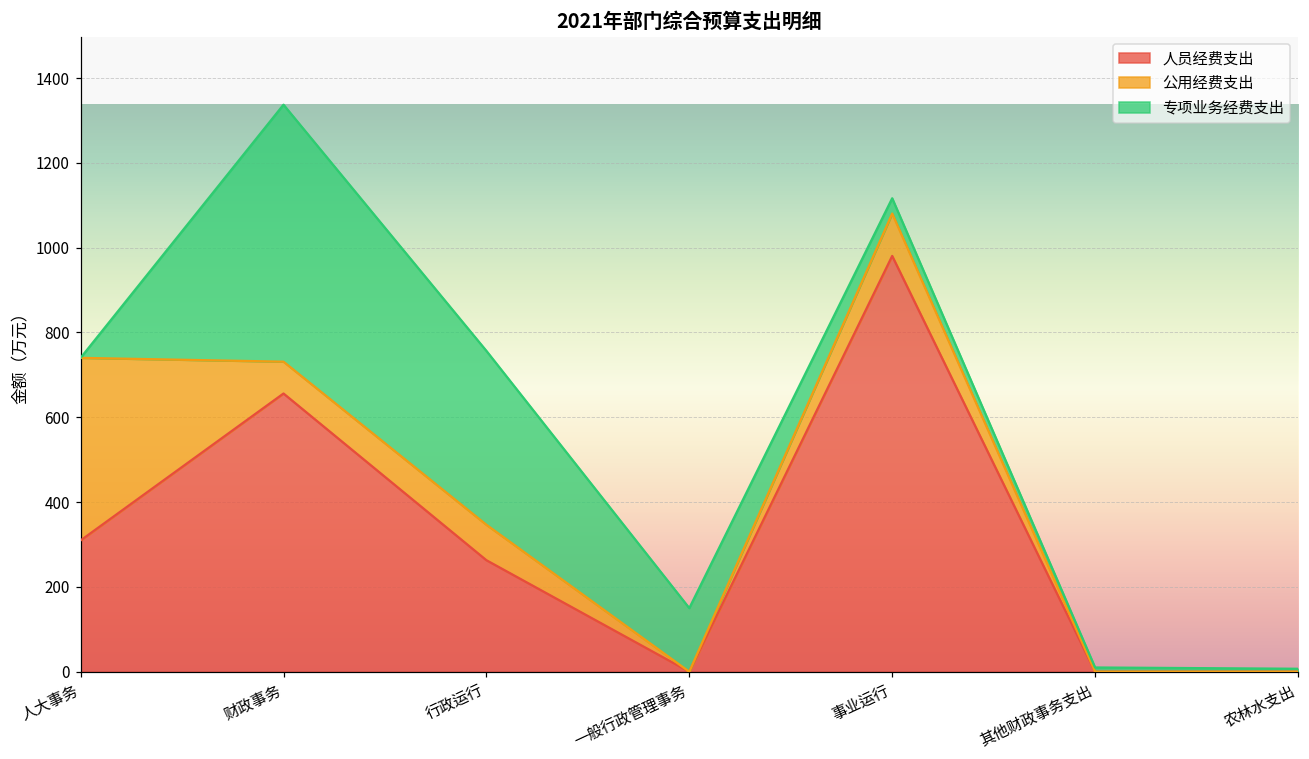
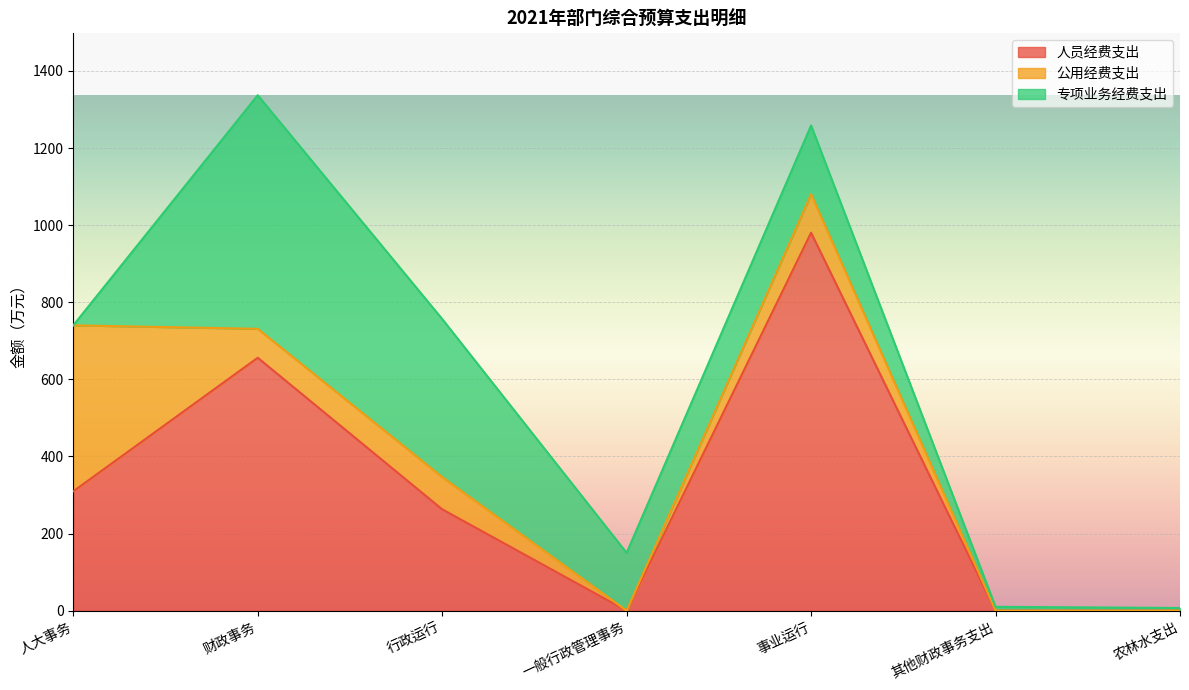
  {
    "人员经费支出": {
      "人大事务": 310,
      "财政事务": 660,
      "行政运行": 260,
      "事业运行": 980
    },
    "公用经费支出": {
      "财政事务": 80,
      "行政运行": 80,
      "事业运行": 100
    },
    "专项业务经费支出": {
      "财政事务": 610,
      "行政运行": 410,
      "一般行政管理事务": 150,
-     "事业运行": 40,
+     "事业运行": 180,
      "其他财政事务支出": 10,
      "农林水支出": 10
    }
  }
